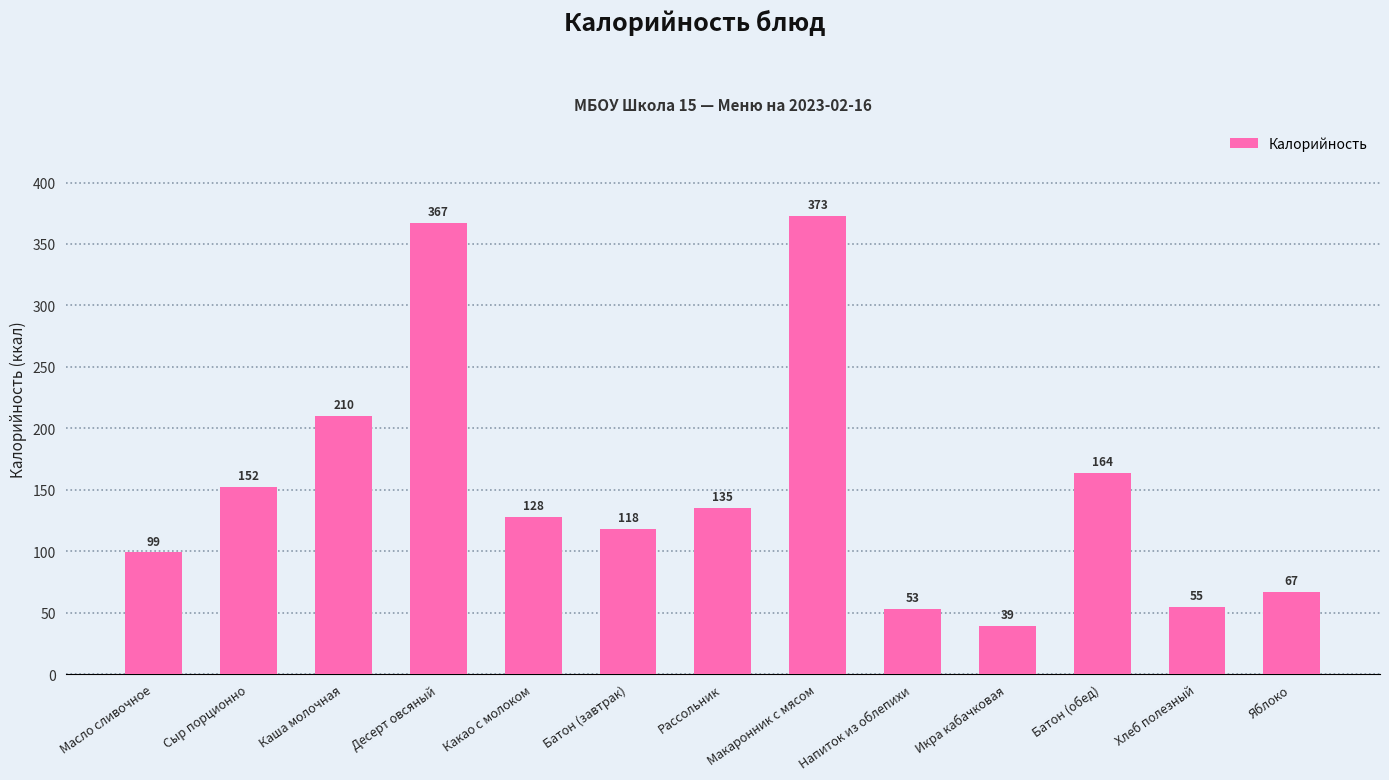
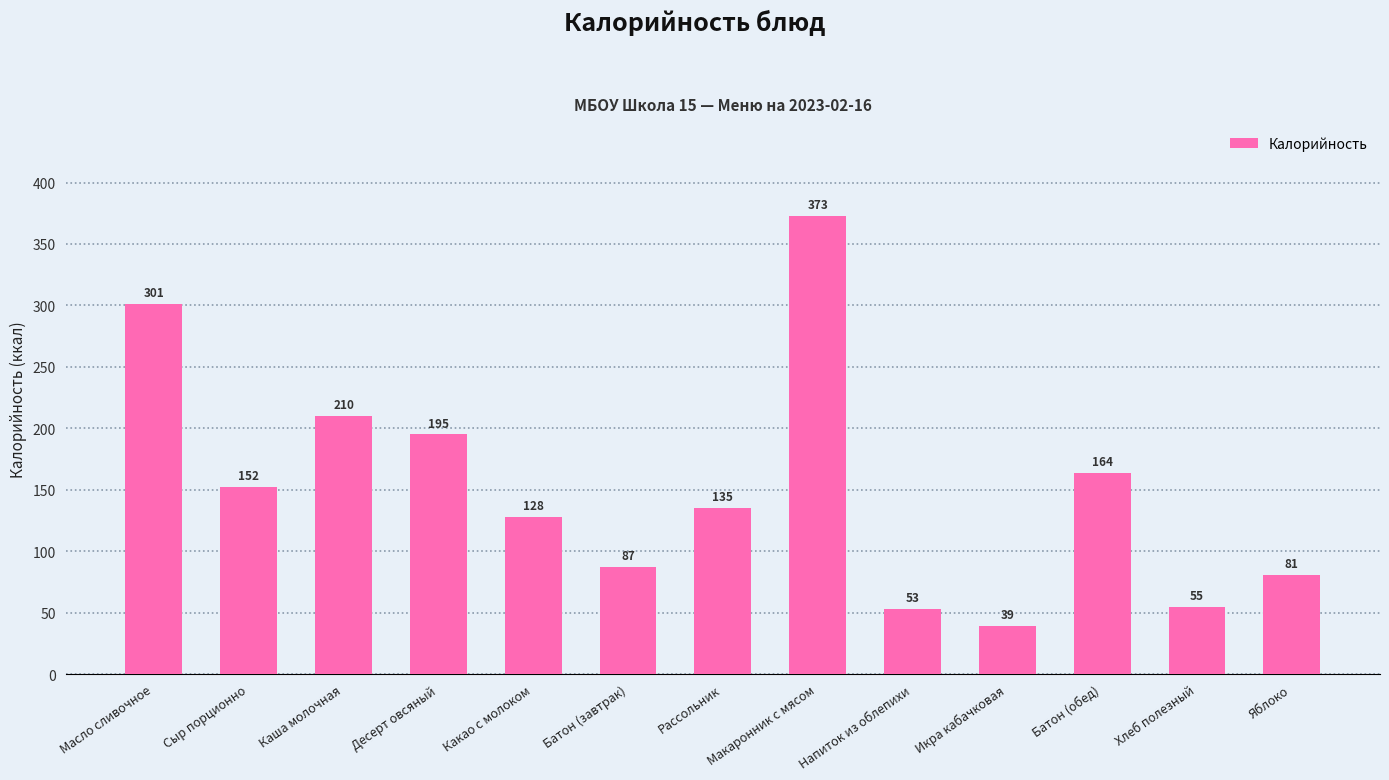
  {
-   "Масло сливочное": 99,
+   "Масло сливочное": 301,
    "Сыр порционно": 152,
    "Каша молочная": 210,
-   "Десерт овсяный": 367,
+   "Десерт овсяный": 195,
    "Какао с молоком": 128,
-   "Батон (завтрак)": 118,
+   "Батон (завтрак)": 87,
    "Рассольник": 135,
    "Макаронник с мясом": 373,
    "Напиток из облепихи": 53,
    "Икра кабачковая": 39,
    "Батон (обед)": 164,
    "Хлеб полезный": 55,
-   "Яблоко": 67
+   "Яблоко": 81
  }
